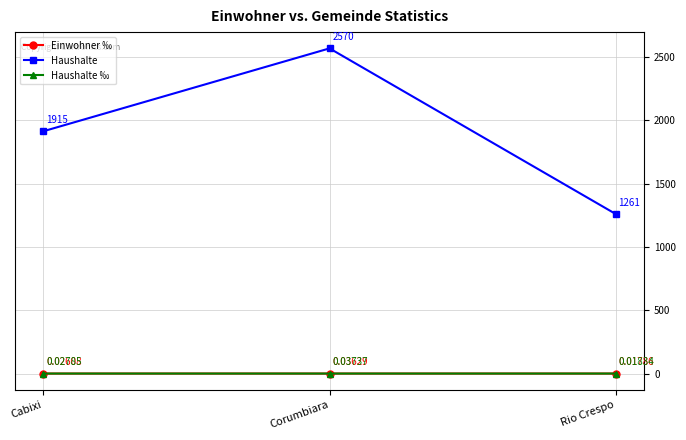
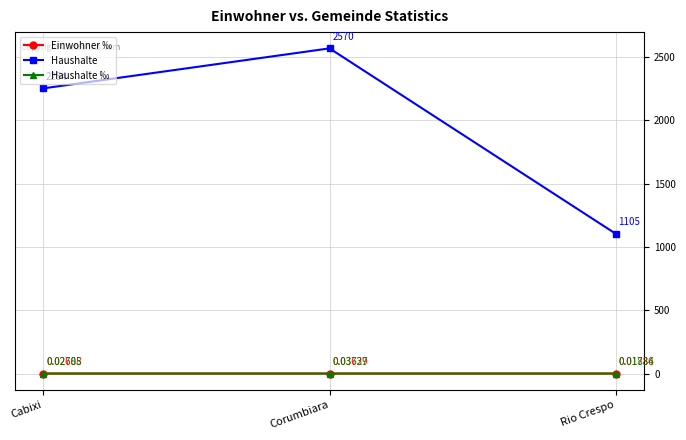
  {
    "Haushalte": {
-     "Cabixi": 1920,
+     "Cabixi": 2250,
      "Corumbiara": 2570,
-     "Rio Crespo": 1261
+     "Rio Crespo": 1105
    }
  }
